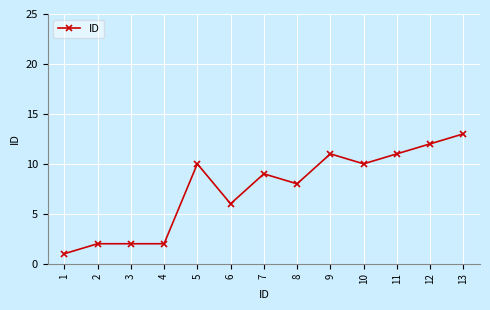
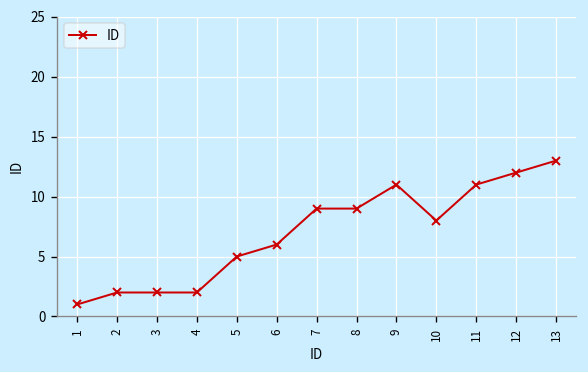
  {
    "1": 1,
    "2": 2,
    "3": 2,
    "4": 2,
-   "5": 10,
+   "5": 5,
    "6": 6,
    "7": 9,
-   "8": 8,
+   "8": 9,
    "9": 11,
-   "10": 10,
+   "10": 8,
    "11": 11,
    "12": 12,
    "13": 13
  }
